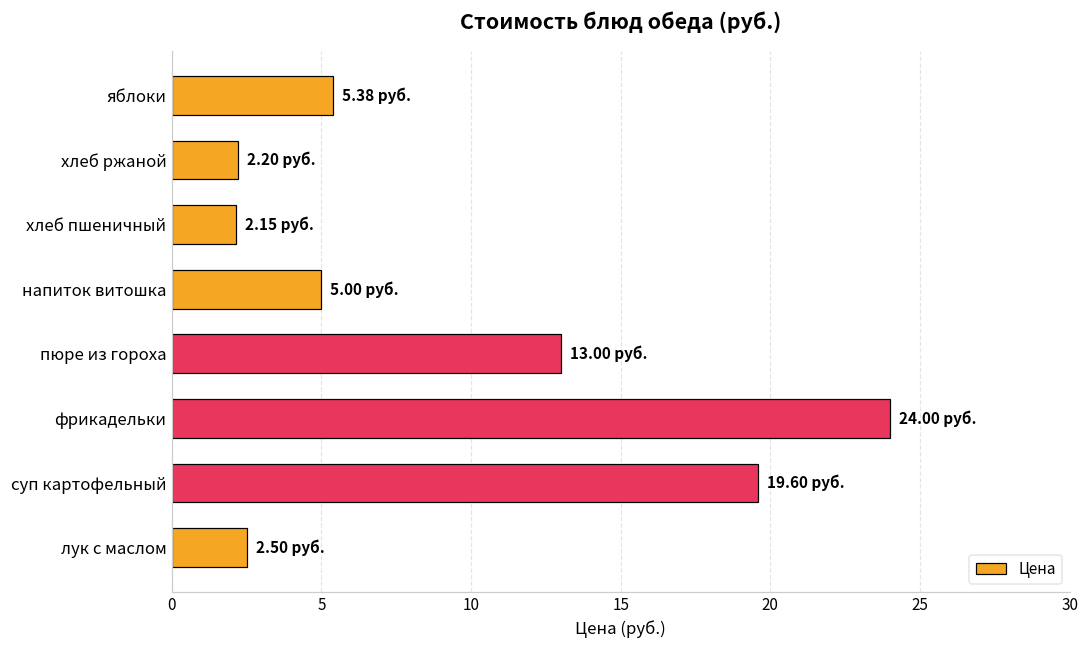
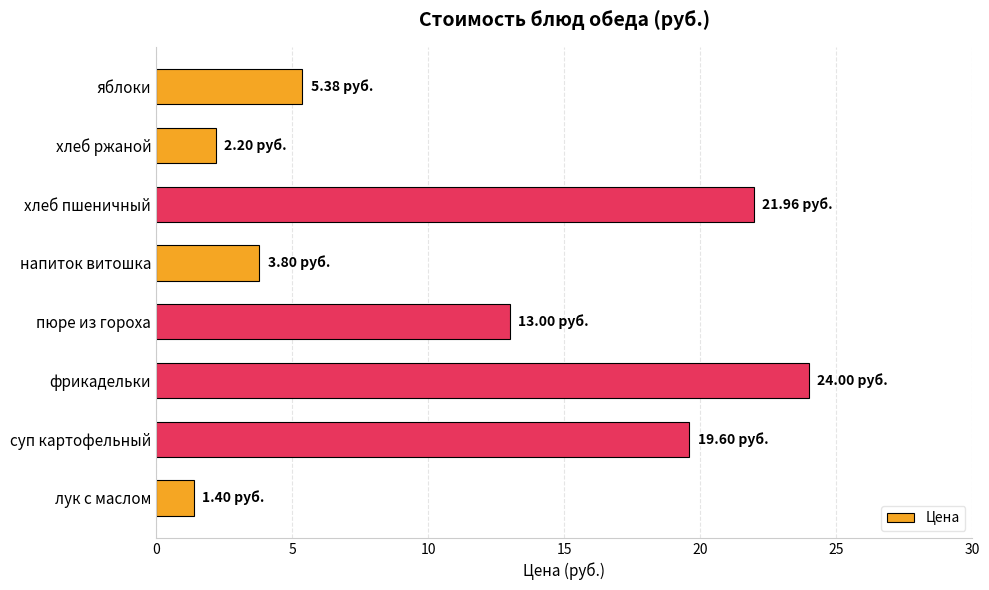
  {
    "яблоки": 5.38,
    "хлеб ржаной": 2.20,
-   "хлеб пшеничный": 2.15,
-   "напиток витошка": 5.00,
+   "хлеб пшеничный": 21.96,
+   "напиток витошка": 3.80,
    "пюре из гороха": 13.00,
    "фрикадельки": 24.00,
    "суп картофельный": 19.60,
-   "лук с маслом": 2.50
+   "лук с маслом": 1.40
  }
